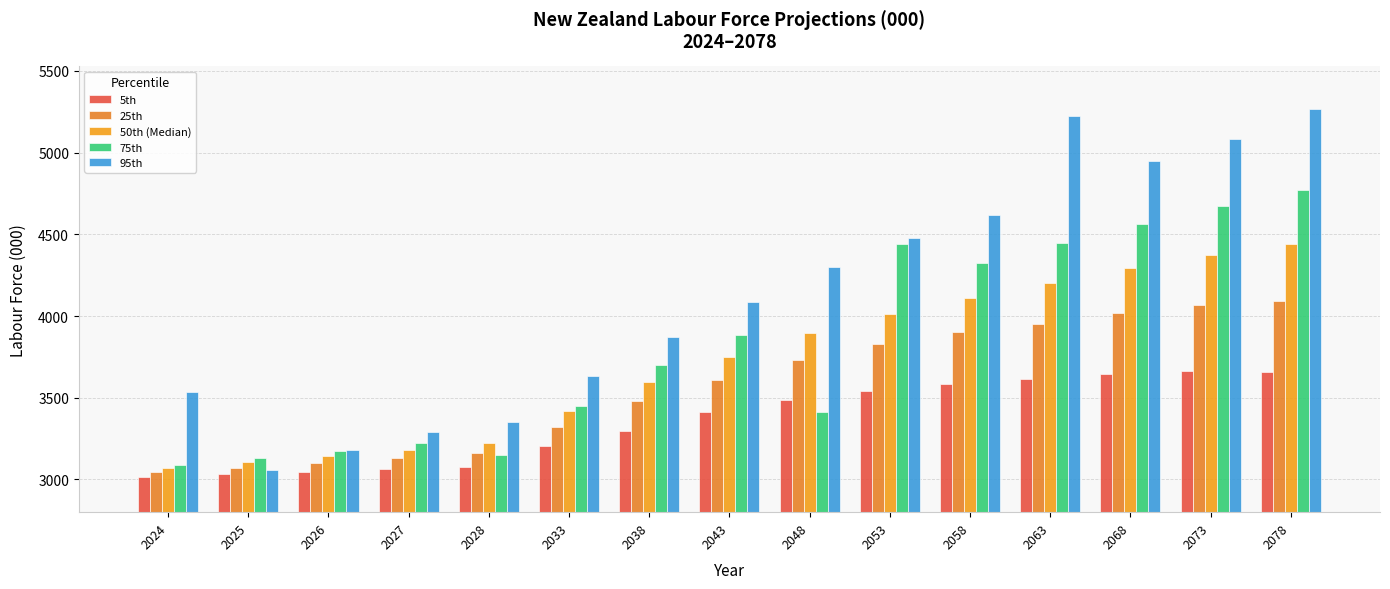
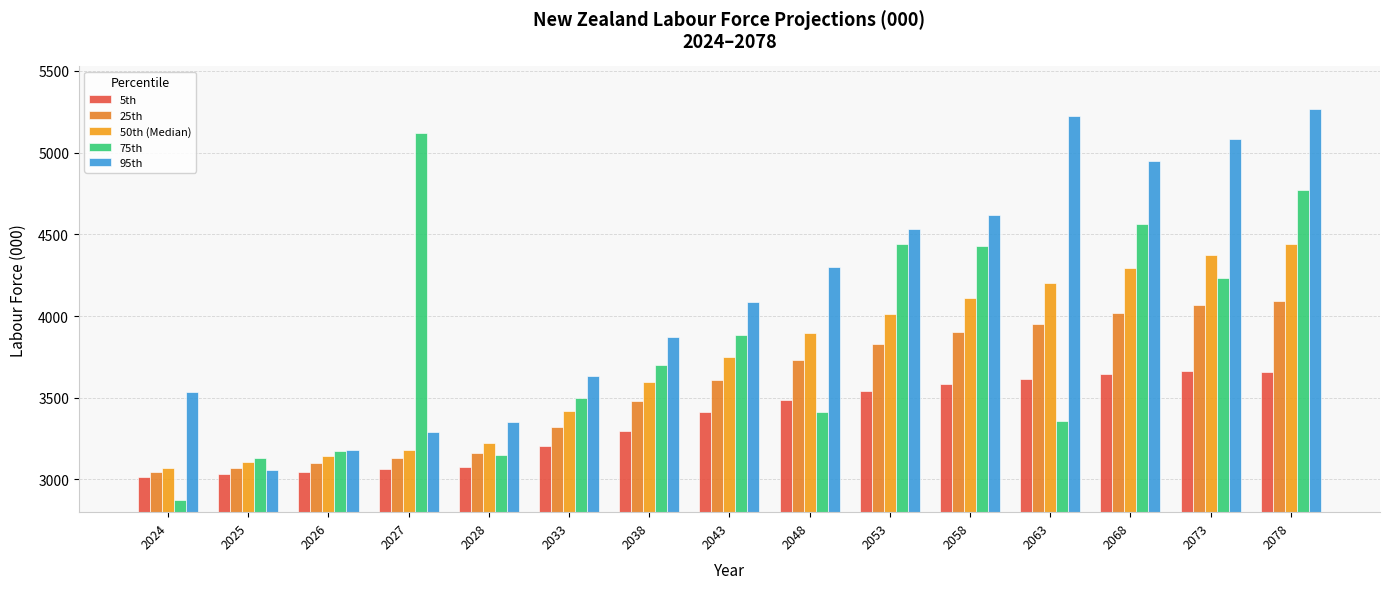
  {
    "75th": {
-     "2024": 3090,
+     "2024": 2870,
      "2025": 3130,
      "2026": 3180,
-     "2027": 3220,
+     "2027": 5120,
      "2028": 3150,
-     "2033": 3450,
+     "2033": 3500,
      "2038": 3700,
      "2043": 3880,
      "2048": 3410,
      "2053": 4440,
-     "2058": 4330,
-     "2063": 4450,
+     "2058": 4430,
+     "2063": 3360,
      "2068": 4560,
-     "2073": 4680,
+     "2073": 4230,
      "2078": 4770
    },
    "95th": {
      "2024": 3540,
      "2025": 3060,
      "2026": 3180,
      "2027": 3290,
      "2028": 3350,
      "2033": 3630,
      "2038": 3870,
      "2043": 4080,
      "2048": 4300,
-     "2053": 4480,
+     "2053": 4540,
      "2058": 4620,
      "2063": 5220,
      "2068": 4950,
      "2073": 5080,
      "2078": 5260
    }
  }
